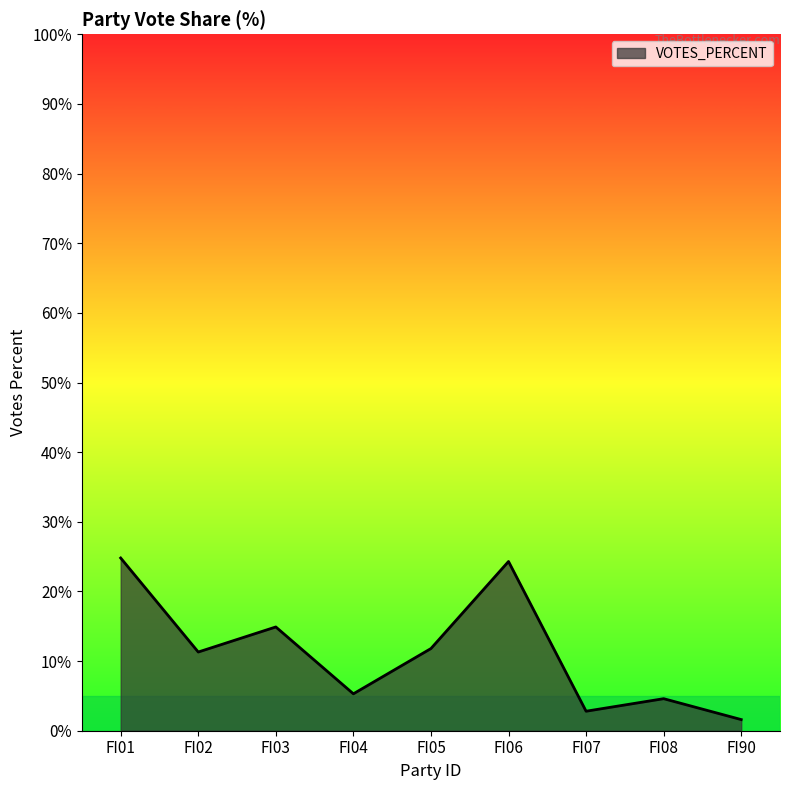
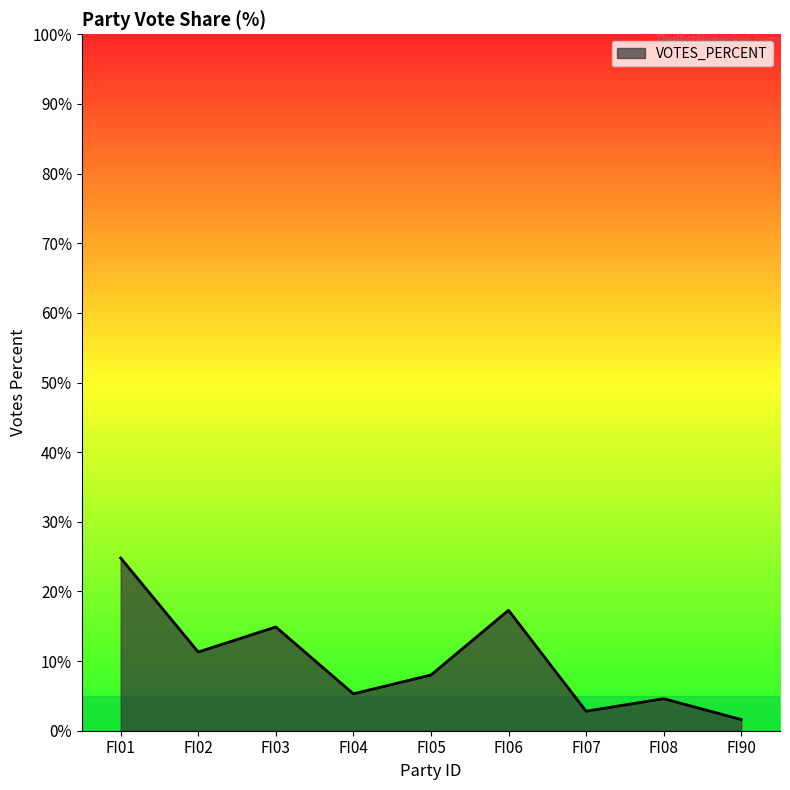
  {
    "FI01": "25%",
    "FI02": "11%",
    "FI03": "15%",
    "FI04": "5%",
-   "FI05": "12%",
-   "FI06": "24%"
+   "FI05": "8%",
+   "FI06": "17%"
  }
